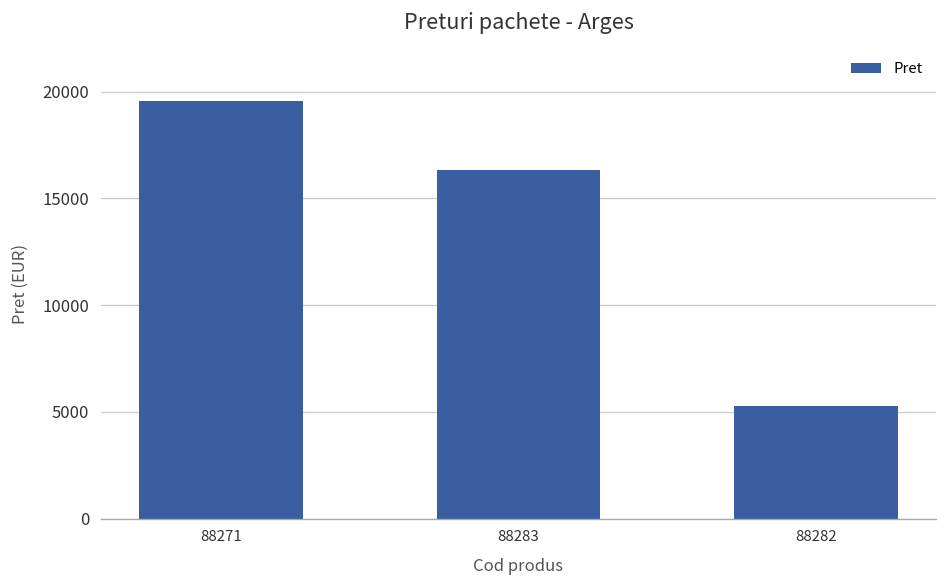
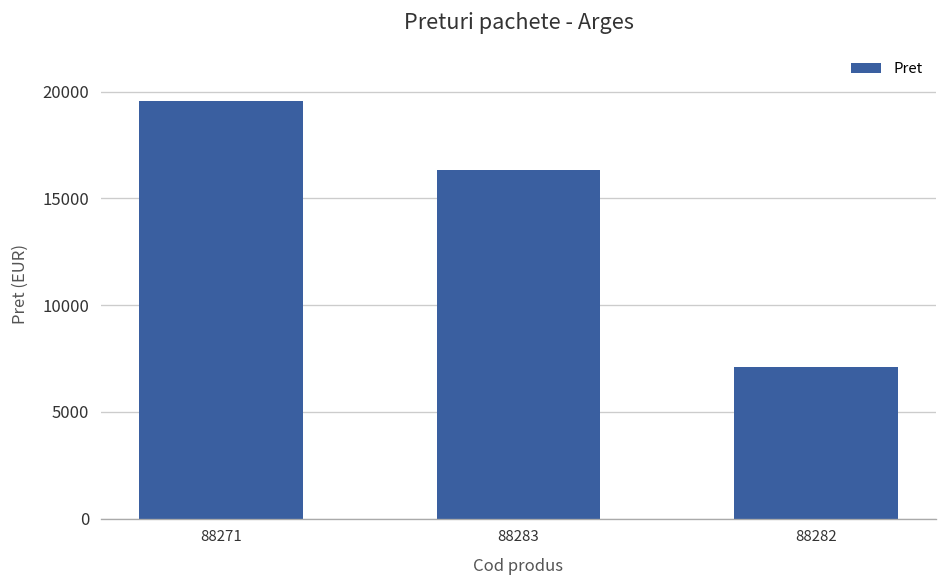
  {
    "88271": 19600,
    "88283": 16300,
-   "88282": 5300
+   "88282": 7100
  }
